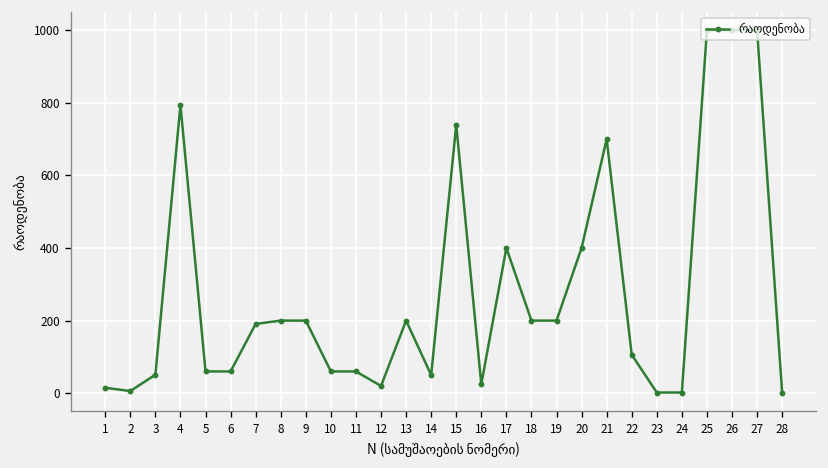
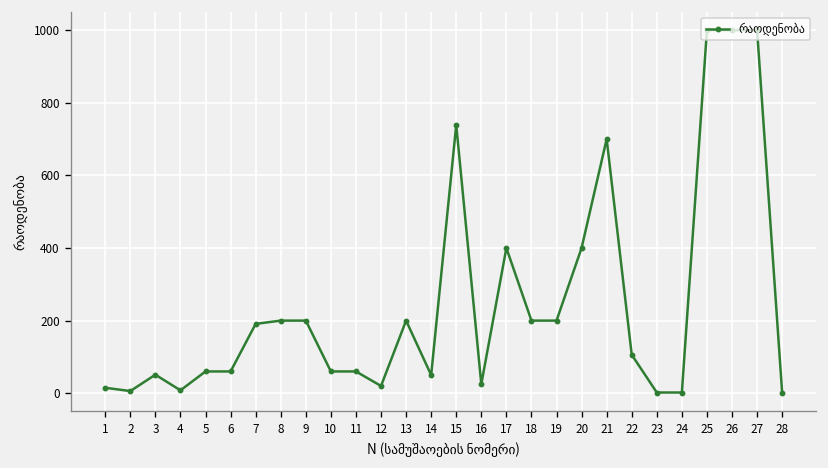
  {
    "1": 20,
    "2": 10,
    "3": 50,
-   "4": 790,
+   "4": 10,
    "5": 60,
    "6": 60,
    "7": 190,
    "8": 200,
    "9": 200,
    "10": 60,
    "11": 60,
    "12": 20,
    "13": 200,
    "14": 50,
    "15": 740,
    "16": 30,
    "17": 400,
    "18": 200,
    "19": 200,
    "20": 400,
    "21": 700,
    "22": 110,
    "23": 0,
    "24": 0,
    "28": 0
  }
